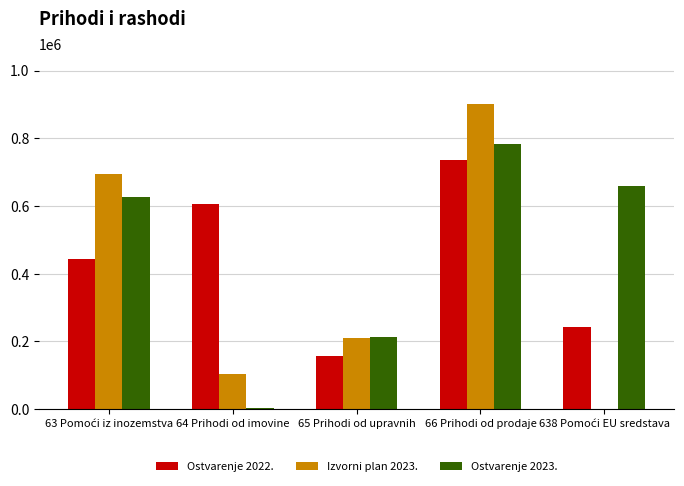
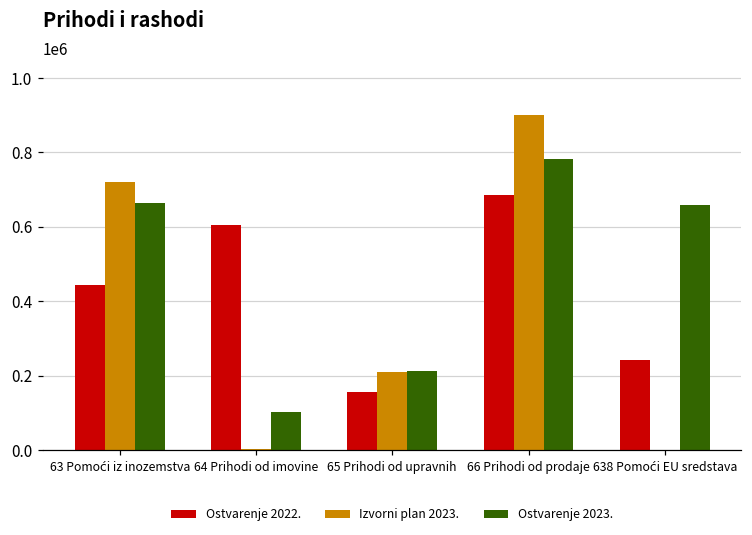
  {
    "Ostvarenje 2022.": {
      "63 Pomoći iz inozemstva": 440000,
      "64 Prihodi od imovine": 610000,
      "65 Prihodi od upravnih": 160000,
-     "66 Prihodi od prodaje": 740000,
+     "66 Prihodi od prodaje": 690000,
      "638 Pomoći EU sredstava": 240000
    },
    "Izvorni plan 2023.": {
-     "63 Pomoći iz inozemstva": 690000,
-     "64 Prihodi od imovine": 100000,
+     "63 Pomoći iz inozemstva": 720000,
+     "64 Prihodi od imovine": 0,
      "65 Prihodi od upravnih": 210000,
      "66 Prihodi od prodaje": 900000,
      "638 Pomoći EU sredstava": 0
    },
    "Ostvarenje 2023.": {
-     "63 Pomoći iz inozemstva": 630000,
-     "64 Prihodi od imovine": 0,
+     "63 Pomoći iz inozemstva": 660000,
+     "64 Prihodi od imovine": 100000,
      "65 Prihodi od upravnih": 210000,
      "66 Prihodi od prodaje": 780000,
      "638 Pomoći EU sredstava": 660000
    }
  }
